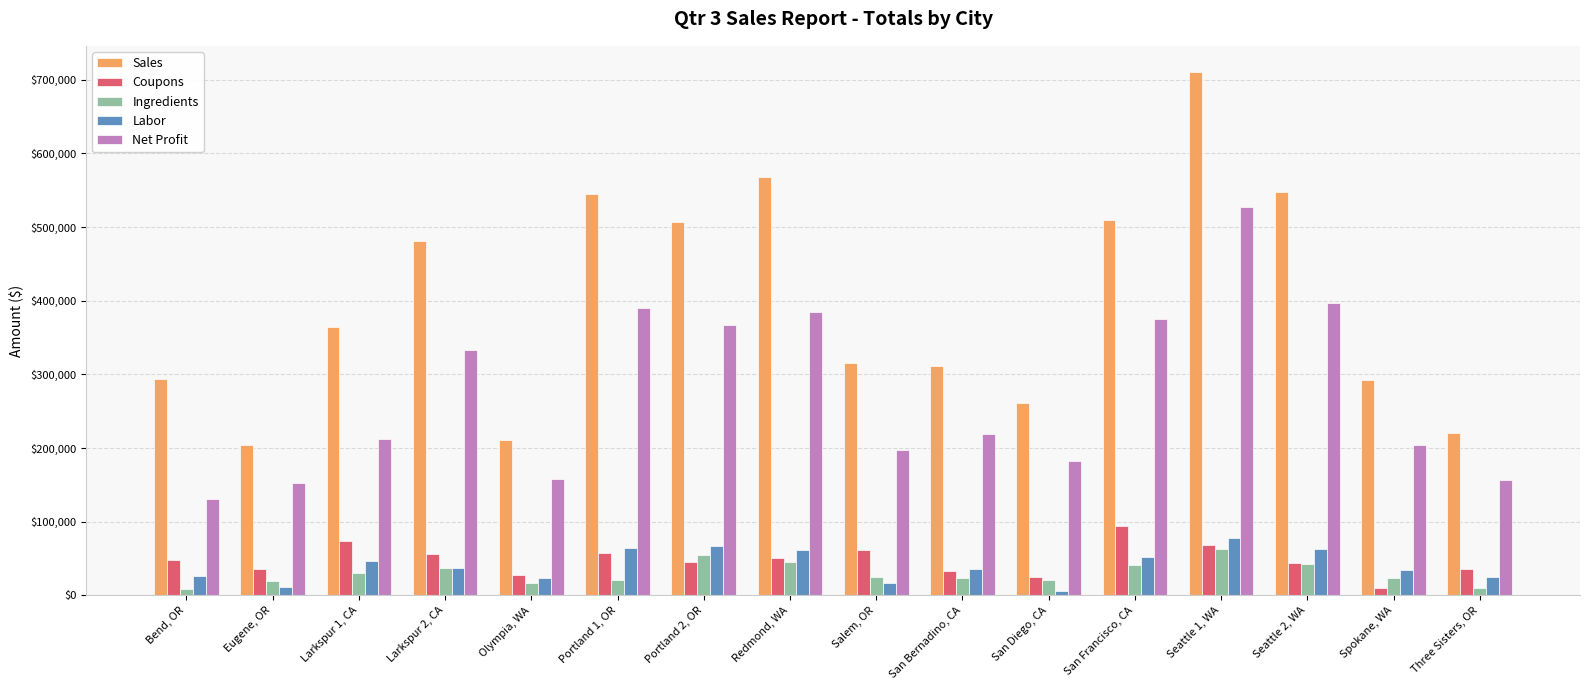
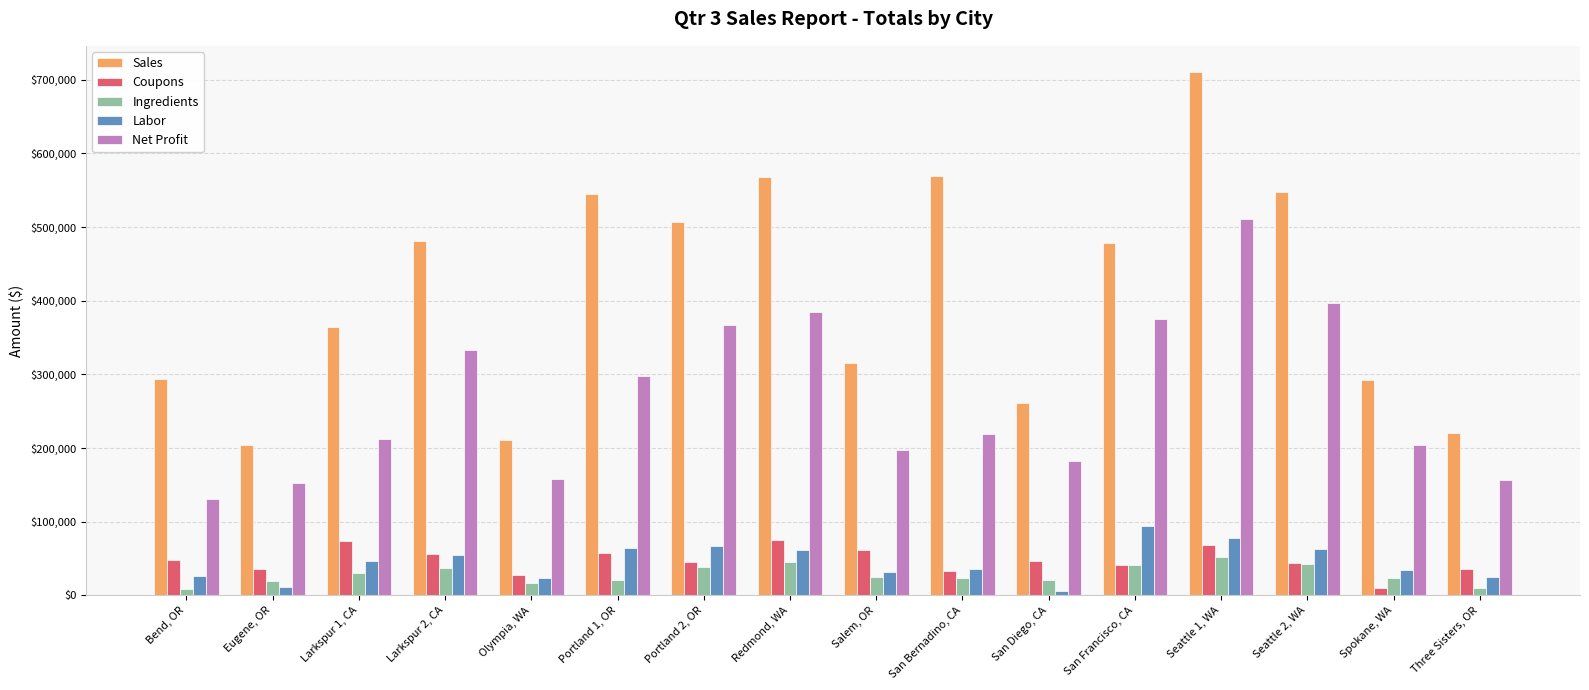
  {
    "Sales": {
      "Bend, OR": "$290,000",
      "Eugene, OR": "$200,000",
      "Larkspur 1, CA": "$360,000",
      "Larkspur 2, CA": "$480,000",
      "Olympia, WA": "$210,000",
      "Portland 1, OR": "$550,000",
      "Portland 2, OR": "$510,000",
      "Redmond, WA": "$570,000",
      "Salem, OR": "$320,000",
-     "San Bernadino, CA": "$310,000",
+     "San Bernadino, CA": "$570,000",
      "San Diego, CA": "$260,000",
-     "San Francisco, CA": "$510,000",
+     "San Francisco, CA": "$480,000",
      "Seattle 1, WA": "$710,000",
      "Seattle 2, WA": "$550,000",
      "Spokane, WA": "$290,000",
      "Three Sisters, OR": "$220,000"
    },
    "Coupons": {
      "Bend, OR": "$50,000",
      "Eugene, OR": "$40,000",
      "Larkspur 1, CA": "$70,000",
      "Larkspur 2, CA": "$60,000",
      "Olympia, WA": "$30,000",
      "Portland 1, OR": "$60,000",
      "Portland 2, OR": "$50,000",
-     "Redmond, WA": "$50,000",
+     "Redmond, WA": "$80,000",
      "Salem, OR": "$60,000",
      "San Bernadino, CA": "$30,000",
-     "San Diego, CA": "$20,000",
-     "San Francisco, CA": "$90,000",
+     "San Diego, CA": "$50,000",
+     "San Francisco, CA": "$40,000",
      "Seattle 1, WA": "$70,000",
      "Seattle 2, WA": "$40,000",
      "Spokane, WA": "$10,000",
      "Three Sisters, OR": "$40,000"
    },
    "Ingredients": {
      "Bend, OR": "$10,000",
      "Eugene, OR": "$20,000",
      "Larkspur 1, CA": "$30,000",
      "Larkspur 2, CA": "$40,000",
      "Olympia, WA": "$20,000",
      "Portland 1, OR": "$20,000",
-     "Portland 2, OR": "$50,000",
+     "Portland 2, OR": "$40,000",
      "Redmond, WA": "$50,000",
      "Salem, OR": "$30,000",
      "San Bernadino, CA": "$20,000",
      "San Diego, CA": "$20,000",
      "San Francisco, CA": "$40,000",
-     "Seattle 1, WA": "$60,000",
+     "Seattle 1, WA": "$50,000",
      "Seattle 2, WA": "$40,000",
      "Spokane, WA": "$20,000",
      "Three Sisters, OR": "$10,000"
    },
    "Labor": {
      "Bend, OR": "$30,000",
      "Eugene, OR": "$10,000",
      "Larkspur 1, CA": "$50,000",
-     "Larkspur 2, CA": "$40,000",
+     "Larkspur 2, CA": "$50,000",
      "Olympia, WA": "$20,000",
      "Portland 1, OR": "$60,000",
      "Portland 2, OR": "$70,000",
      "Redmond, WA": "$60,000",
-     "Salem, OR": "$20,000",
+     "Salem, OR": "$30,000",
      "San Bernadino, CA": "$40,000",
      "San Diego, CA": "$10,000",
-     "San Francisco, CA": "$50,000",
+     "San Francisco, CA": "$90,000",
      "Seattle 1, WA": "$80,000",
      "Seattle 2, WA": "$60,000",
      "Spokane, WA": "$40,000",
      "Three Sisters, OR": "$30,000"
    },
    "Net Profit": {
      "Bend, OR": "$130,000",
      "Eugene, OR": "$150,000",
      "Larkspur 1, CA": "$210,000",
      "Larkspur 2, CA": "$330,000",
      "Olympia, WA": "$160,000",
-     "Portland 1, OR": "$390,000",
+     "Portland 1, OR": "$300,000",
      "Portland 2, OR": "$370,000",
      "Redmond, WA": "$380,000",
      "Salem, OR": "$200,000",
      "San Bernadino, CA": "$220,000",
      "San Diego, CA": "$180,000",
      "San Francisco, CA": "$380,000",
-     "Seattle 1, WA": "$530,000",
+     "Seattle 1, WA": "$510,000",
      "Seattle 2, WA": "$400,000",
      "Spokane, WA": "$200,000",
      "Three Sisters, OR": "$160,000"
    }
  }
